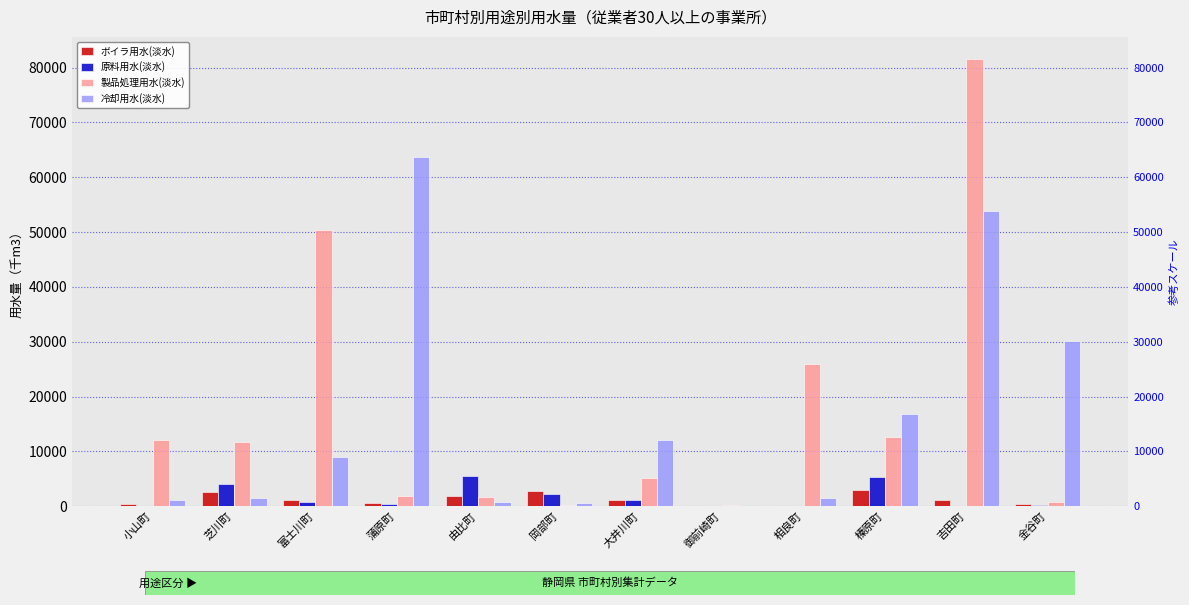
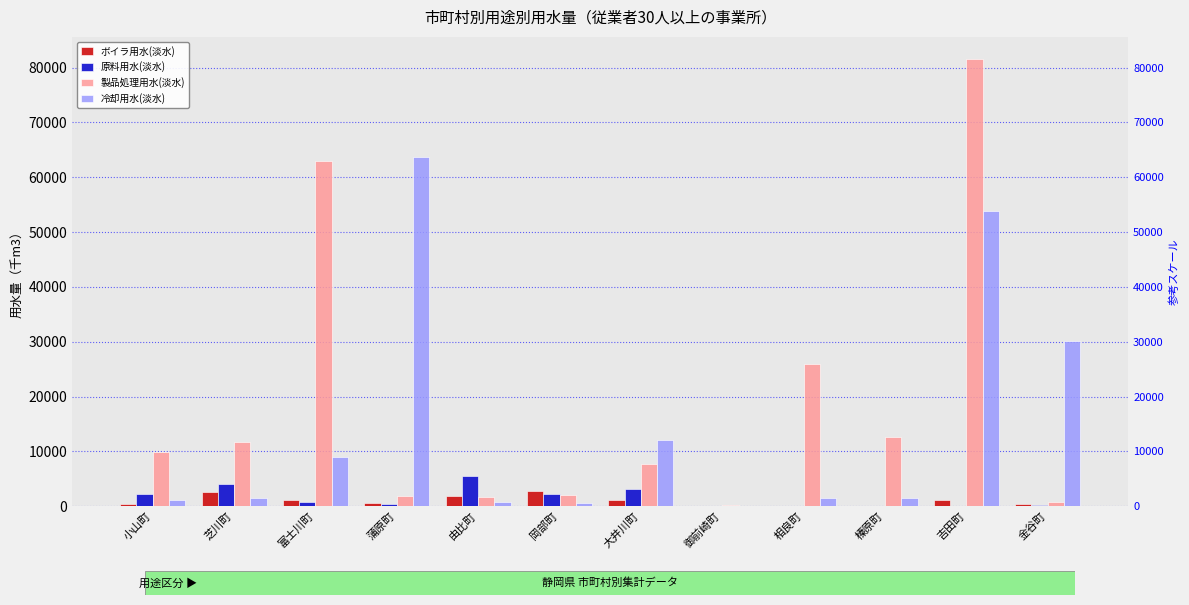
  {
    "ボイラ用水(淡水)": {
      "芝川町": 2000,
      "富士川町": 1000,
      "蒲原町": 1000,
      "由比町": 2000,
      "岡部町": 3000,
      "大井川町": 1000,
-     "榛原町": 3000,
+     "榛原町": 0,
      "吉田町": 1000
    },
    "原料用水(淡水)": {
-     "小山町": 0,
+     "小山町": 2000,
      "芝川町": 4000,
      "富士川町": 1000,
      "由比町": 6000,
      "岡部町": 2000,
-     "大井川町": 1000,
+     "大井川町": 3000,
      "御前崎町": 0,
      "相良町": 0,
-     "榛原町": 5000
+     "榛原町": 0
    },
    "製品処理用水(淡水)": {
-     "小山町": 12000,
+     "小山町": 10000,
      "芝川町": 12000,
-     "富士川町": 50000,
+     "富士川町": 63000,
      "蒲原町": 2000,
      "由比町": 2000,
-     "岡部町": 0,
-     "大井川町": 5000,
+     "岡部町": 2000,
+     "大井川町": 8000,
      "相良町": 26000,
      "榛原町": 13000,
      "吉田町": 82000,
      "金谷町": 1000
    },
    "冷却用水(淡水)": {
      "小山町": 1000,
      "芝川町": 1000,
      "富士川町": 9000,
      "蒲原町": 64000,
      "由比町": 1000,
      "岡部町": 1000,
      "大井川町": 12000,
      "相良町": 2000,
-     "榛原町": 17000,
+     "榛原町": 1000,
      "吉田町": 54000,
      "金谷町": 30000
    }
  }
